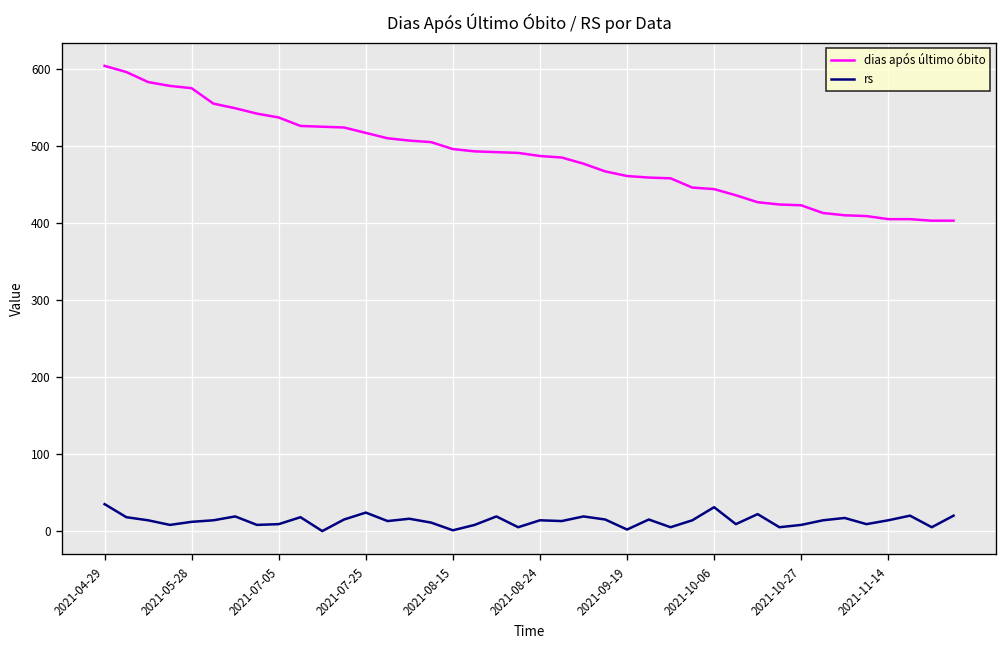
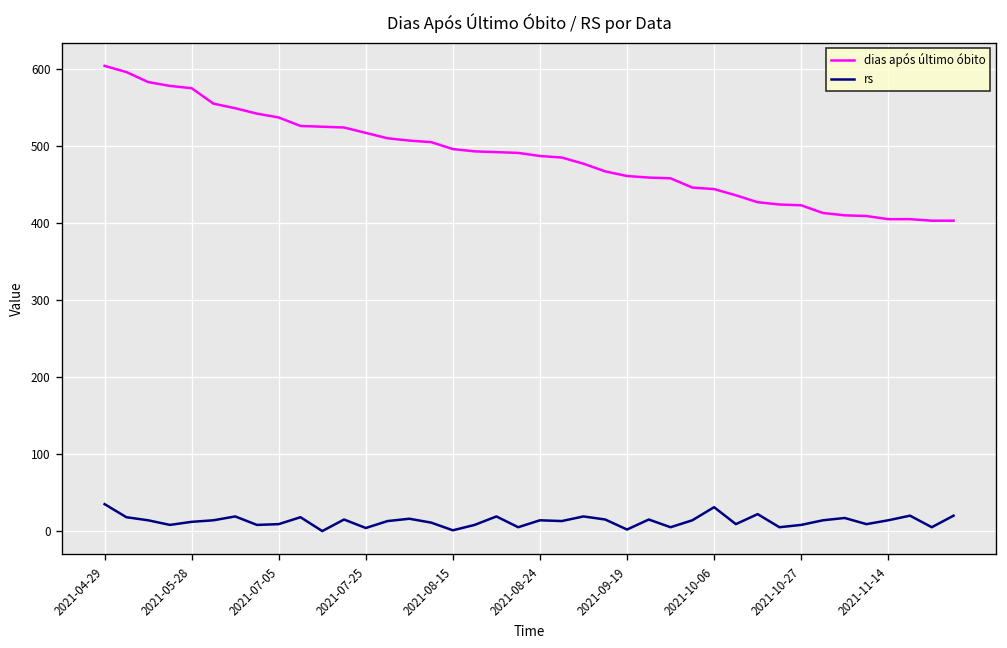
  {
    "dias após último óbito": {
      "2021-04-29": 600,
      "2021-05-28": 580,
      "2021-07-05": 540,
      "2021-07-25": 520,
      "2021-08-15": 500,
      "2021-08-24": 490,
      "2021-09-19": 460,
      "2021-10-06": 440,
      "2021-10-27": 420
    },
    "rs": {
      "2021-04-29": 40,
      "2021-05-28": 10,
      "2021-07-05": 10,
-     "2021-07-25": 20,
+     "2021-07-25": 0,
      "2021-08-15": 0,
      "2021-08-24": 10,
      "2021-09-19": 0,
      "2021-10-06": 30,
      "2021-10-27": 10
    }
  }
